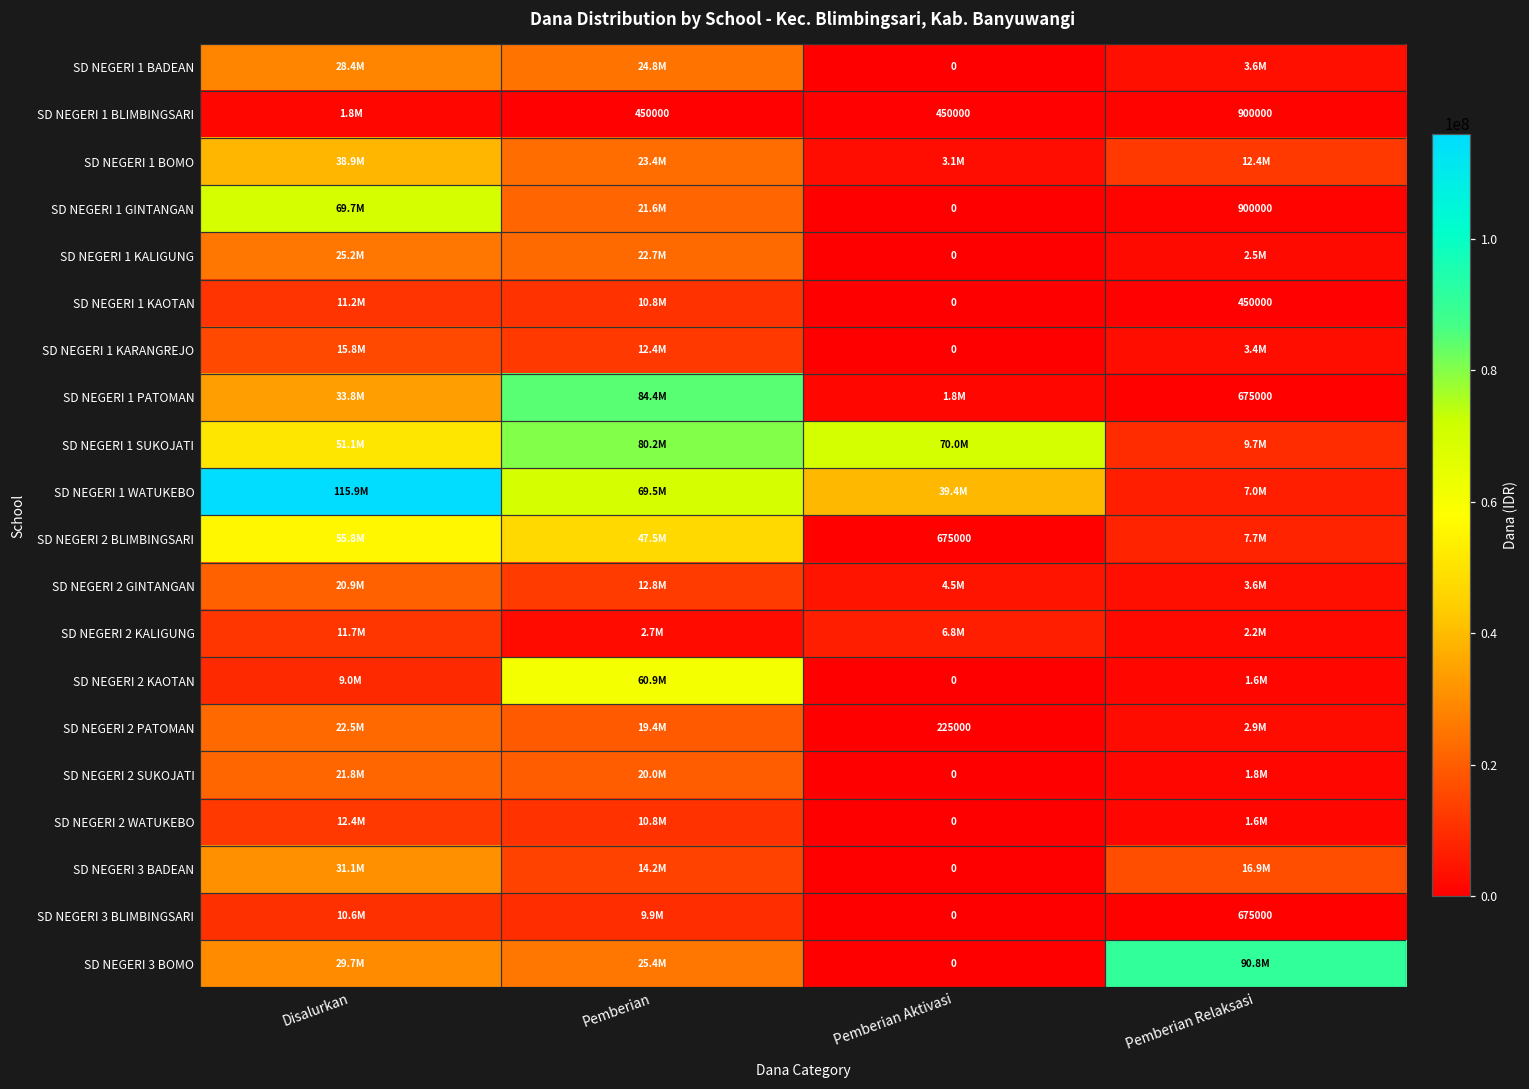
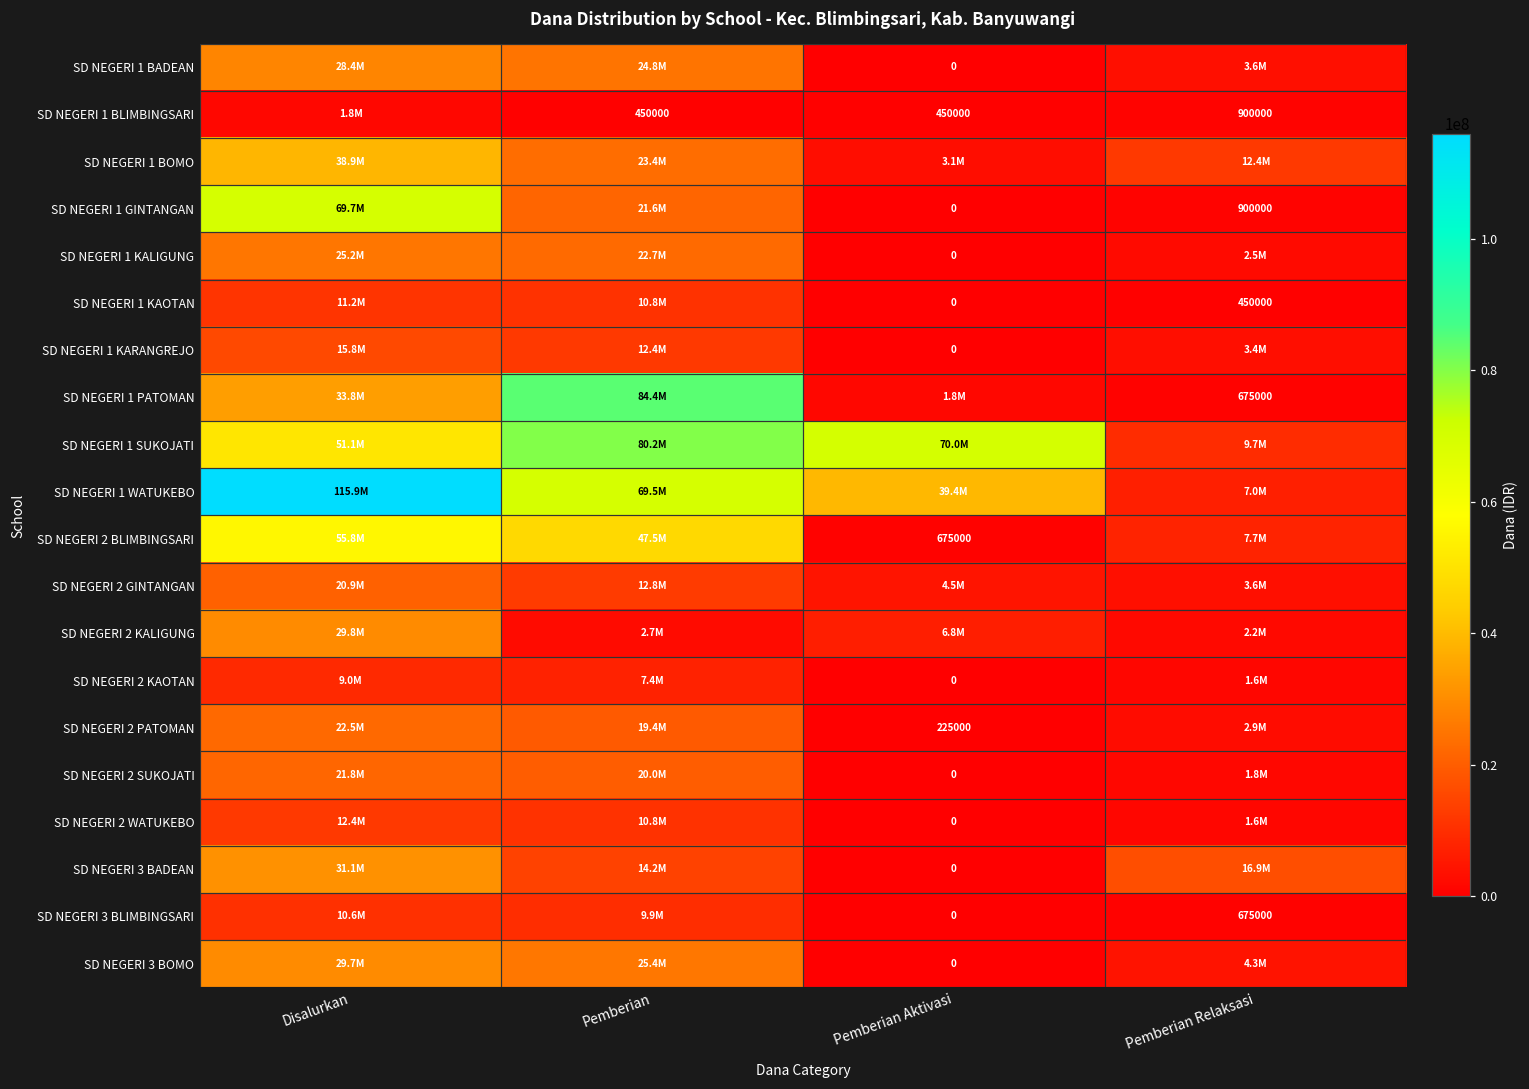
  {
    "SD NEGERI 1 BADEAN": {
      "Disalurkan": "28.4M",
      "Pemberian": "24.8M",
      "Pemberian Aktivasi": "0",
      "Pemberian Relaksasi": "3.6M"
    },
    "SD NEGERI 1 BLIMBINGSARI": {
      "Disalurkan": "1.8M",
      "Pemberian": "450000",
      "Pemberian Aktivasi": "450000",
      "Pemberian Relaksasi": "900000"
    },
    "SD NEGERI 1 BOMO": {
      "Disalurkan": "38.9M",
      "Pemberian": "23.4M",
      "Pemberian Aktivasi": "3.1M",
      "Pemberian Relaksasi": "12.4M"
    },
    "SD NEGERI 1 GINTANGAN": {
      "Disalurkan": "69.7M",
      "Pemberian": "21.6M",
      "Pemberian Aktivasi": "0",
      "Pemberian Relaksasi": "900000"
    },
    "SD NEGERI 1 KALIGUNG": {
      "Disalurkan": "25.2M",
      "Pemberian": "22.7M",
      "Pemberian Aktivasi": "0",
      "Pemberian Relaksasi": "2.5M"
    },
    "SD NEGERI 1 KAOTAN": {
      "Disalurkan": "11.2M",
      "Pemberian": "10.8M",
      "Pemberian Aktivasi": "0",
      "Pemberian Relaksasi": "450000"
    },
    "SD NEGERI 1 KARANGREJO": {
      "Disalurkan": "15.8M",
      "Pemberian": "12.4M",
      "Pemberian Aktivasi": "0",
      "Pemberian Relaksasi": "3.4M"
    },
    "SD NEGERI 1 PATOMAN": {
      "Disalurkan": "33.8M",
      "Pemberian": "84.4M",
      "Pemberian Aktivasi": "1.8M",
      "Pemberian Relaksasi": "675000"
    },
    "SD NEGERI 1 SUKOJATI": {
      "Disalurkan": "51.1M",
      "Pemberian": "80.2M",
      "Pemberian Aktivasi": "70.0M",
      "Pemberian Relaksasi": "9.7M"
    },
    "SD NEGERI 1 WATUKEBO": {
      "Disalurkan": "115.9M",
      "Pemberian": "69.5M",
      "Pemberian Aktivasi": "39.4M",
      "Pemberian Relaksasi": "7.0M"
    },
    "SD NEGERI 2 BLIMBINGSARI": {
      "Disalurkan": "55.8M",
      "Pemberian": "47.5M",
      "Pemberian Aktivasi": "675000",
      "Pemberian Relaksasi": "7.7M"
    },
    "SD NEGERI 2 GINTANGAN": {
      "Disalurkan": "20.9M",
      "Pemberian": "12.8M",
      "Pemberian Aktivasi": "4.5M",
      "Pemberian Relaksasi": "3.6M"
    },
    "SD NEGERI 2 KALIGUNG": {
-     "Disalurkan": "11.7M",
+     "Disalurkan": "29.8M",
      "Pemberian": "2.7M",
      "Pemberian Aktivasi": "6.8M",
      "Pemberian Relaksasi": "2.2M"
    },
    "SD NEGERI 2 KAOTAN": {
      "Disalurkan": "9.0M",
-     "Pemberian": "60.9M",
+     "Pemberian": "7.4M",
      "Pemberian Aktivasi": "0",
      "Pemberian Relaksasi": "1.6M"
    },
    "SD NEGERI 2 PATOMAN": {
      "Disalurkan": "22.5M",
      "Pemberian": "19.4M",
      "Pemberian Aktivasi": "225000",
      "Pemberian Relaksasi": "2.9M"
    },
    "SD NEGERI 2 SUKOJATI": {
      "Disalurkan": "21.8M",
      "Pemberian": "20.0M",
      "Pemberian Aktivasi": "0",
      "Pemberian Relaksasi": "1.8M"
    },
    "SD NEGERI 2 WATUKEBO": {
      "Disalurkan": "12.4M",
      "Pemberian": "10.8M",
      "Pemberian Aktivasi": "0",
      "Pemberian Relaksasi": "1.6M"
    },
    "SD NEGERI 3 BADEAN": {
      "Disalurkan": "31.1M",
      "Pemberian": "14.2M",
      "Pemberian Aktivasi": "0",
      "Pemberian Relaksasi": "16.9M"
    },
    "SD NEGERI 3 BLIMBINGSARI": {
      "Disalurkan": "10.6M",
      "Pemberian": "9.9M",
      "Pemberian Aktivasi": "0",
      "Pemberian Relaksasi": "675000"
    },
    "SD NEGERI 3 BOMO": {
      "Disalurkan": "29.7M",
      "Pemberian": "25.4M",
      "Pemberian Aktivasi": "0",
-     "Pemberian Relaksasi": "90.8M"
+     "Pemberian Relaksasi": "4.3M"
    }
  }
